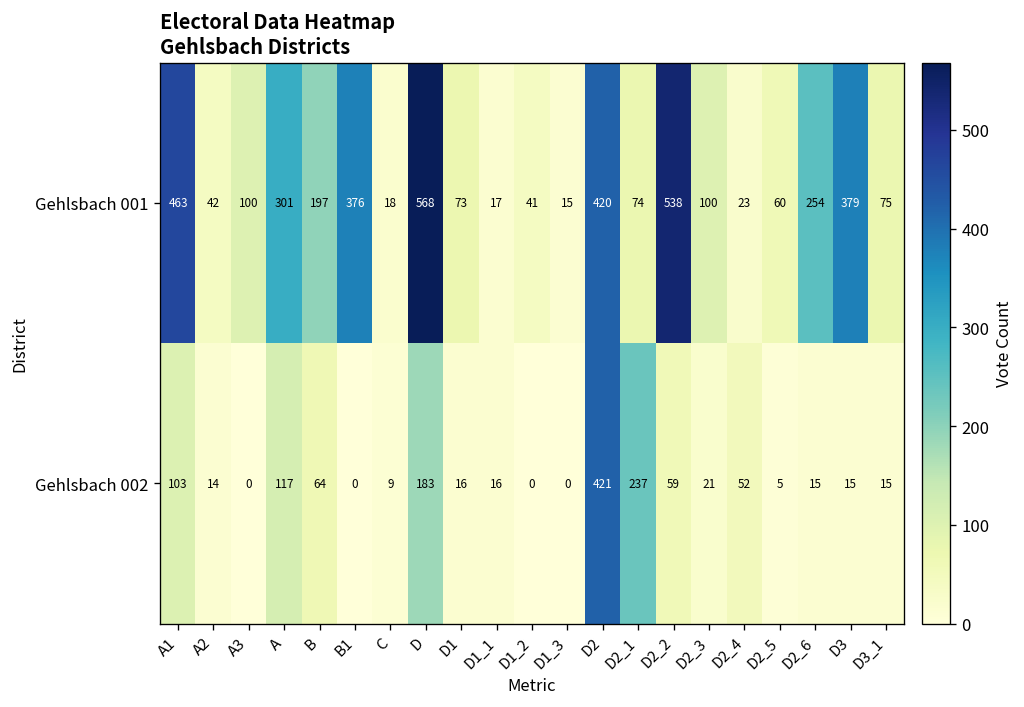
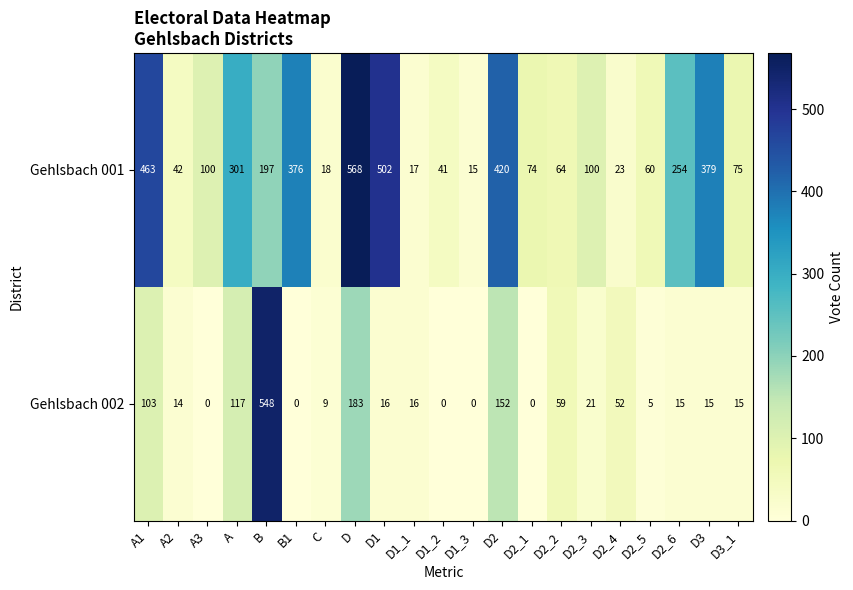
  {
    "Gehlsbach 001": {
      "A1": 463,
      "A2": 42,
      "A3": 100,
      "A": 301,
      "B": 197,
      "B1": 376,
      "C": 18,
      "D": 568,
-     "D1": 73,
+     "D1": 502,
      "D1_1": 17,
      "D1_2": 41,
      "D1_3": 15,
      "D2": 420,
      "D2_1": 74,
-     "D2_2": 538,
+     "D2_2": 64,
      "D2_3": 100,
      "D2_4": 23,
      "D2_5": 60,
      "D2_6": 254,
      "D3": 379,
      "D3_1": 75
    },
    "Gehlsbach 002": {
      "A1": 103,
      "A2": 14,
      "A3": 0,
      "A": 117,
-     "B": 64,
+     "B": 548,
      "B1": 0,
      "C": 9,
      "D": 183,
      "D1": 16,
      "D1_1": 16,
      "D1_2": 0,
      "D1_3": 0,
-     "D2": 421,
-     "D2_1": 237,
+     "D2": 152,
+     "D2_1": 0,
      "D2_2": 59,
      "D2_3": 21,
      "D2_4": 52,
      "D2_5": 5,
      "D2_6": 15,
      "D3": 15,
      "D3_1": 15
    }
  }
